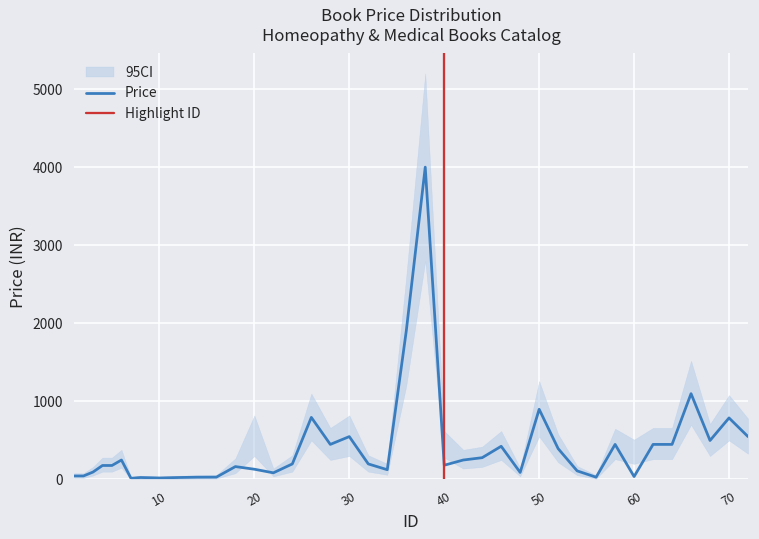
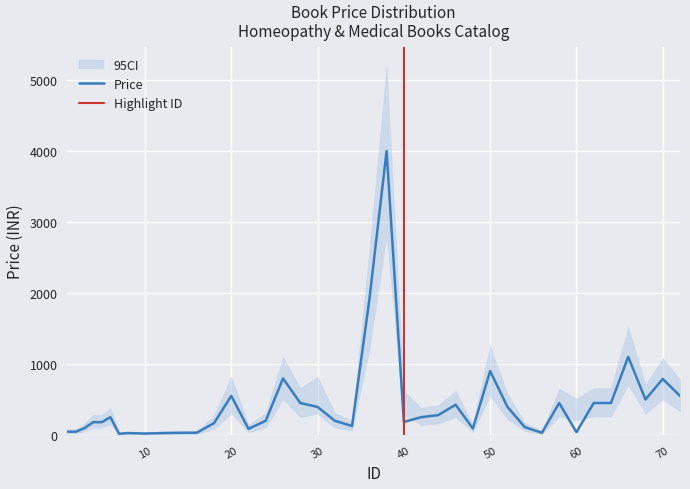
  {
    "Price": {
-     "20": 100,
-     "30": 500,
+     "20": 500,
+     "30": 400,
      "40": 200,
      "50": 900,
      "60": 0,
      "70": 800
    }
  }
